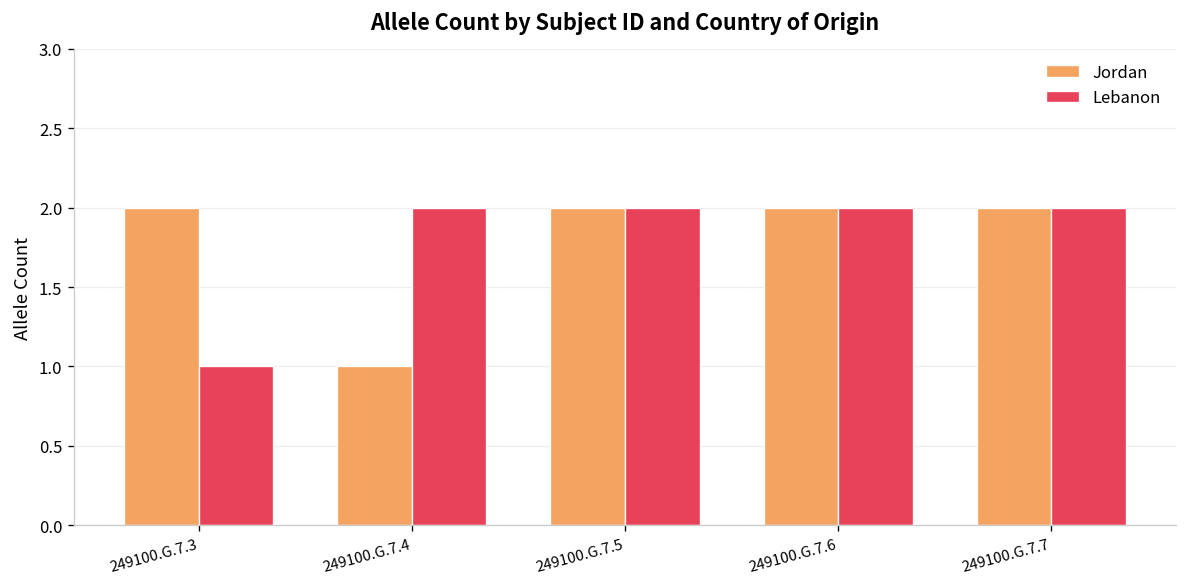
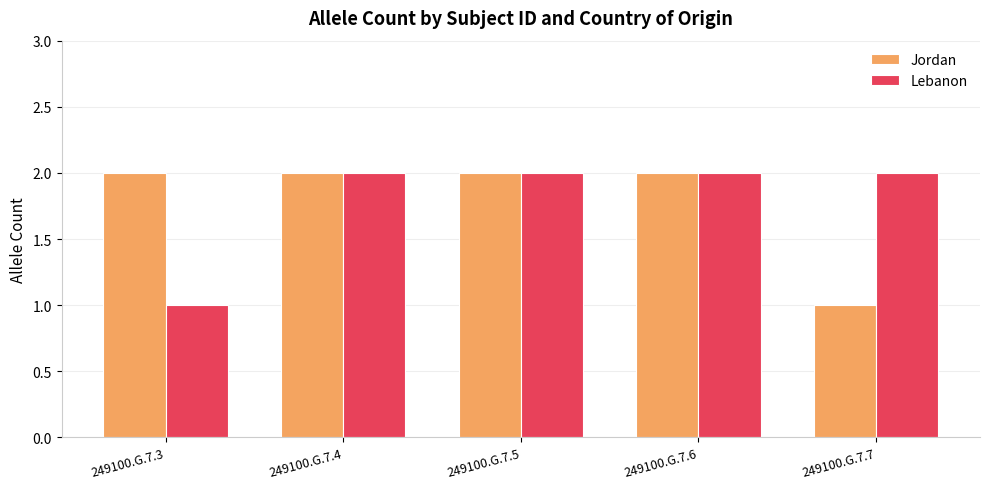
  {
    "Jordan": {
      "249100.G.7.3": 2,
-     "249100.G.7.4": 1,
+     "249100.G.7.4": 2,
      "249100.G.7.5": 2,
      "249100.G.7.6": 2,
-     "249100.G.7.7": 2
+     "249100.G.7.7": 1
    },
    "Lebanon": {
      "249100.G.7.3": 1,
      "249100.G.7.4": 2,
      "249100.G.7.5": 2,
      "249100.G.7.6": 2,
      "249100.G.7.7": 2
    }
  }
